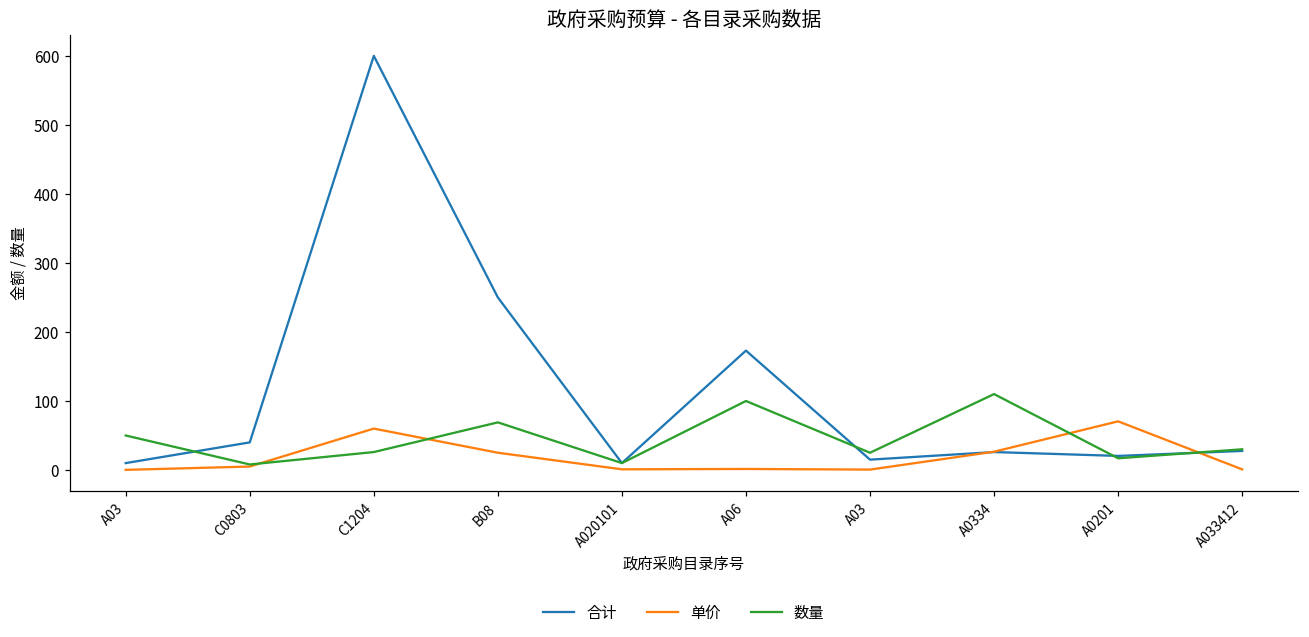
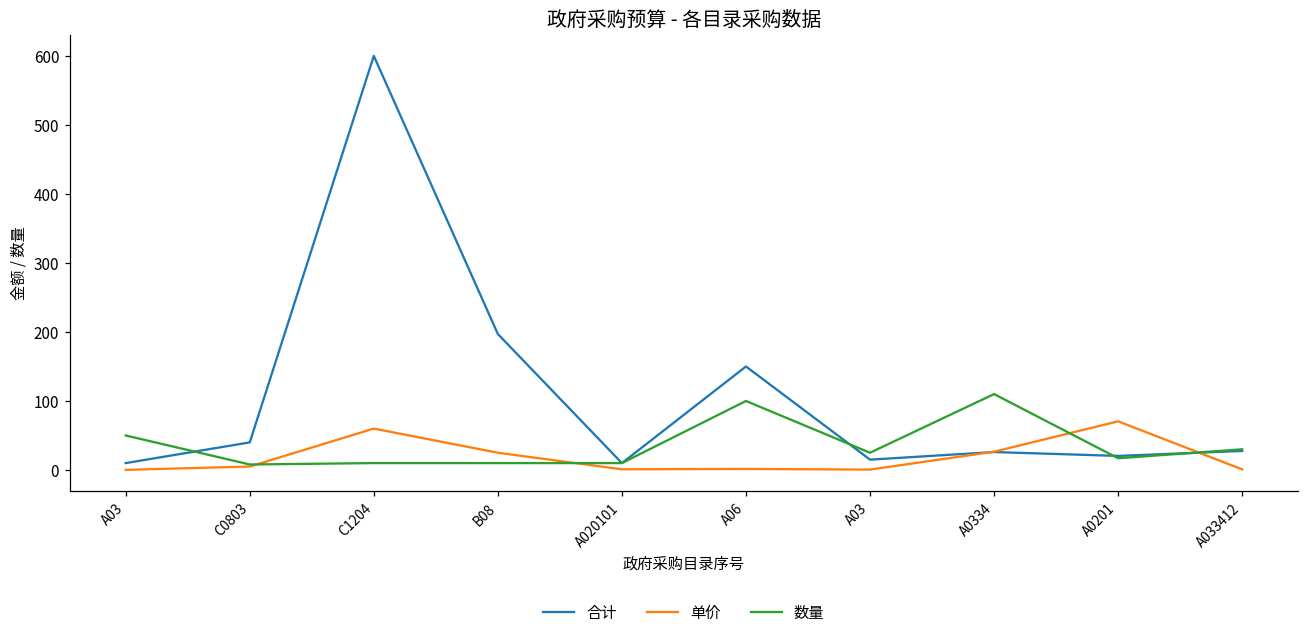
  {
    "合计": {
      "C0803": 40,
      "C1204": 600,
-     "B08": 250,
-     "A06": 170
+     "B08": 200,
+     "A06": 150
    },
    "单价": {
      "C1204": 60,
      "B08": 30,
      "A020101": 0,
      "A06": 0,
      "A0201": 70,
      "A033412": 0
    },
    "数量": {
-     "C1204": 30,
-     "B08": 70,
+     "C1204": 10,
+     "B08": 10,
      "A06": 100,
      "A0334": 110
    }
  }
